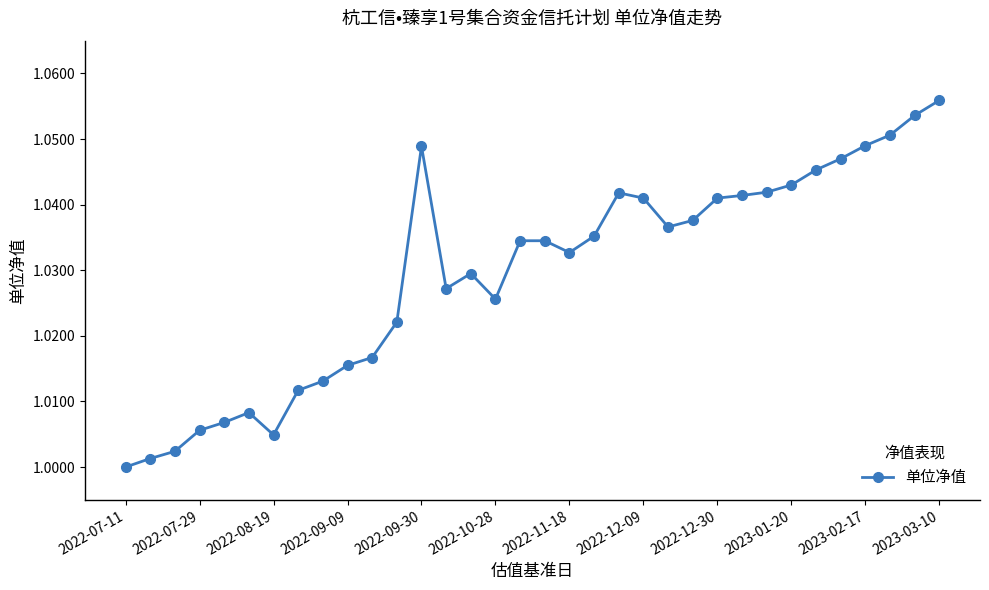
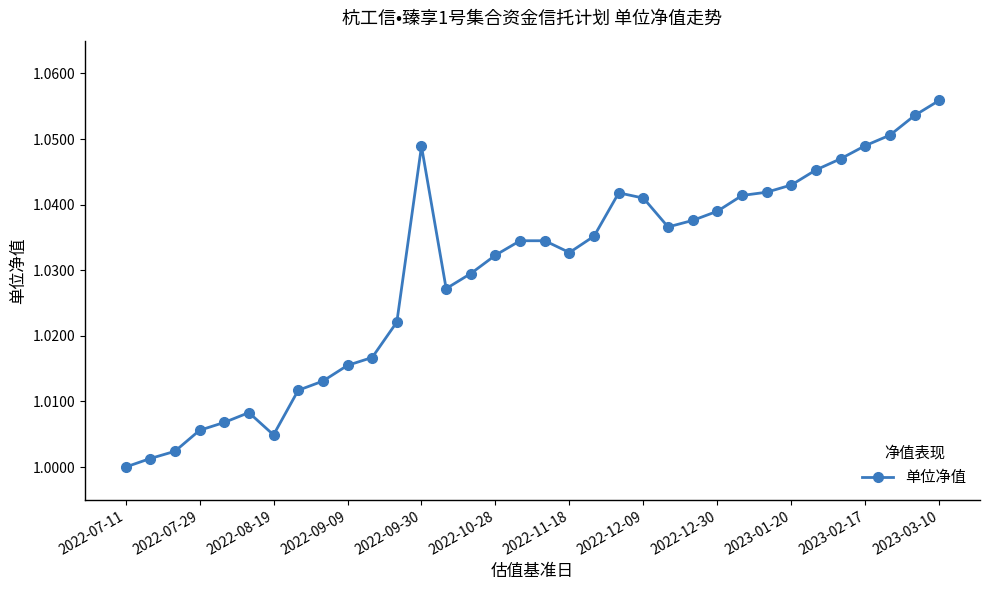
  {
    "2022-07-11": 1.000,
    "2022-07-29": 1.006,
    "2022-08-19": 1.005,
    "2022-09-09": 1.016,
    "2022-09-30": 1.049,
-   "2022-10-28": 1.026,
+   "2022-10-28": 1.032,
    "2022-11-18": 1.033,
    "2022-12-09": 1.041,
-   "2022-12-30": 1.041,
+   "2022-12-30": 1.039,
    "2023-01-20": 1.043,
    "2023-02-17": 1.049,
    "2023-03-10": 1.056
  }
